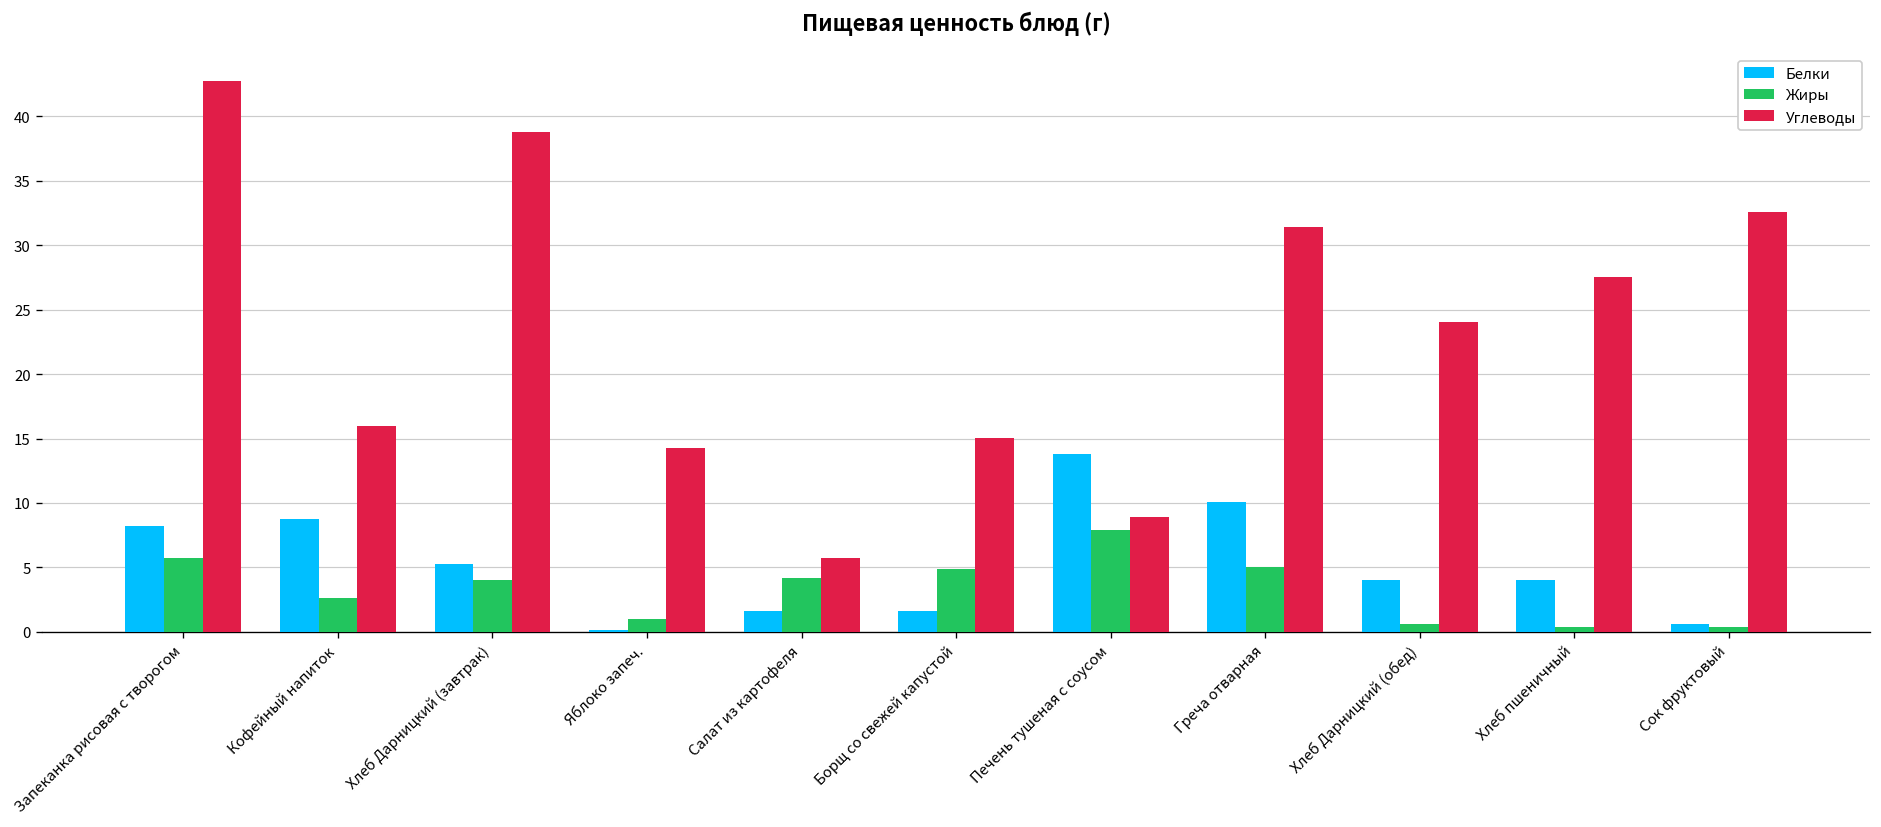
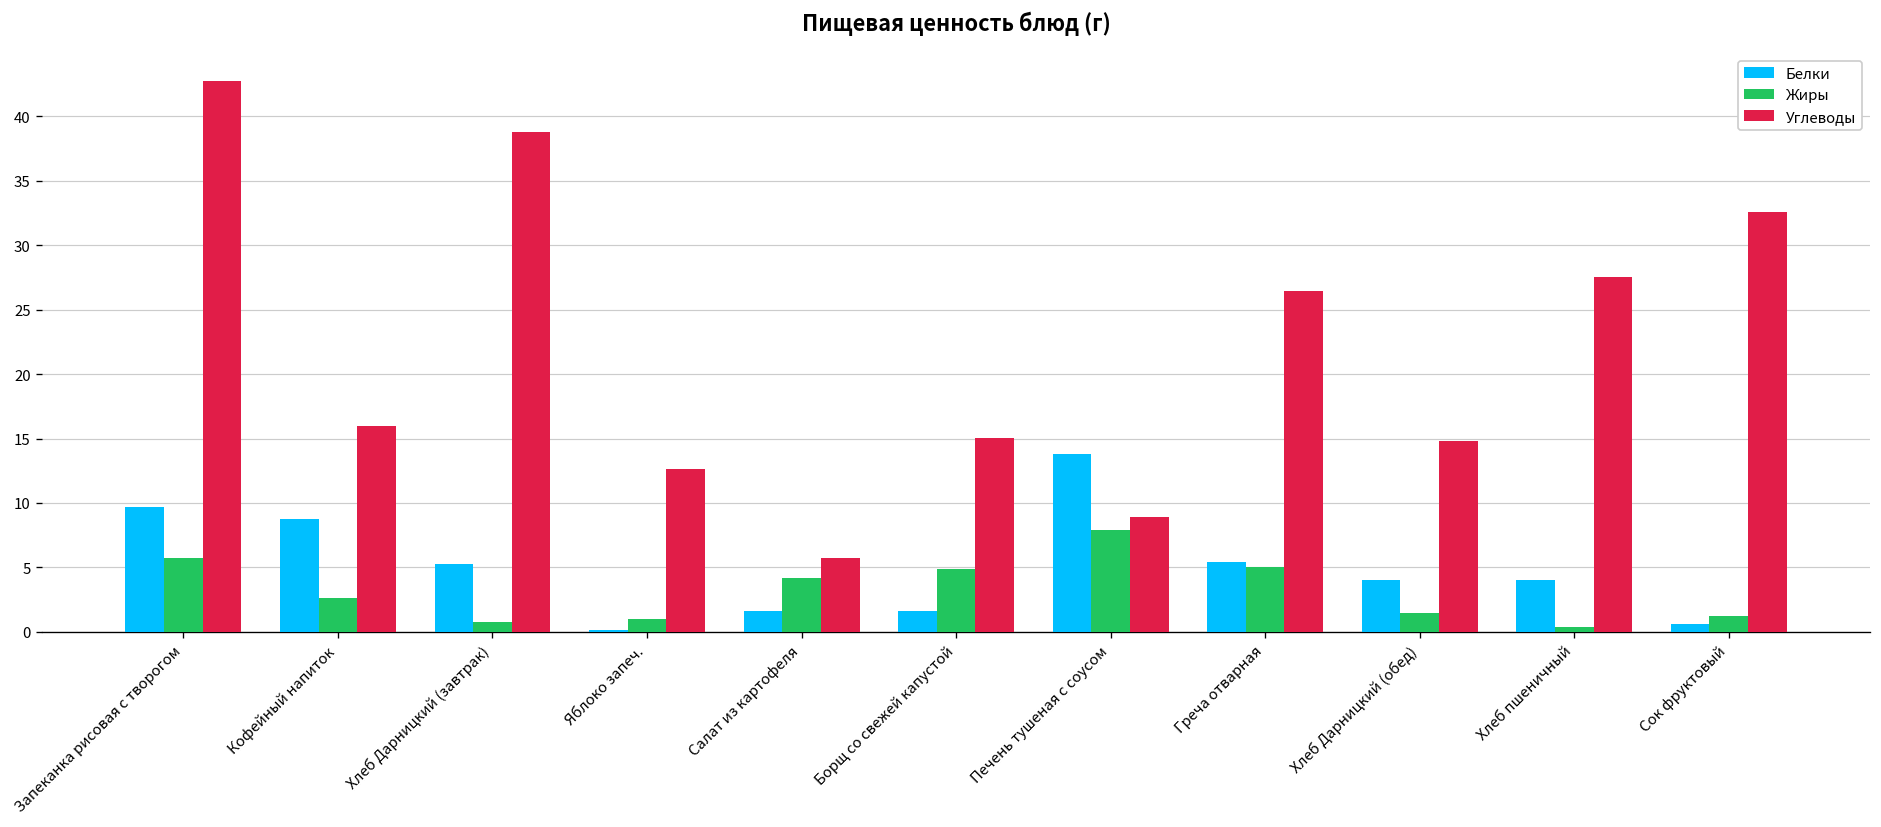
  {
    "Белки": {
-     "Запеканка рисовая с творогом": 8.2,
+     "Запеканка рисовая с творогом": 9.7,
      "Кофейный напиток": 8.8,
      "Хлеб Дарницкий (завтрак)": 5.3,
      "Салат из картофеля": 1.6,
      "Борщ со свежей капустой": 1.6,
      "Печень тушеная с соусом": 13.8,
-     "Греча отварная": 10.1,
+     "Греча отварная": 5.4,
      "Хлеб Дарницкий (обед)": 4.0,
      "Хлеб пшеничный": 4.0,
      "Сок фруктовый": 0.6
    },
    "Жиры": {
      "Запеканка рисовая с творогом": 5.8,
      "Кофейный напиток": 2.7,
-     "Хлеб Дарницкий (завтрак)": 4.0,
+     "Хлеб Дарницкий (завтрак)": 0.8,
      "Яблоко запеч.": 1.0,
      "Салат из картофеля": 4.2,
      "Борщ со свежей капустой": 4.9,
      "Печень тушеная с соусом": 7.9,
      "Греча отварная": 5.1,
-     "Хлеб Дарницкий (обед)": 0.6,
+     "Хлеб Дарницкий (обед)": 1.5,
      "Хлеб пшеничный": 0.4,
-     "Сок фруктовый": 0.4
+     "Сок фруктовый": 1.2
    },
    "Углеводы": {
      "Запеканка рисовая с творогом": 42.7,
      "Кофейный напиток": 15.9,
      "Хлеб Дарницкий (завтрак)": 38.8,
-     "Яблоко запеч.": 14.3,
+     "Яблоко запеч.": 12.6,
      "Салат из картофеля": 5.7,
      "Борщ со свежей капустой": 15.1,
      "Печень тушеная с соусом": 8.9,
-     "Греча отварная": 31.4,
-     "Хлеб Дарницкий (обед)": 24.0,
+     "Греча отварная": 26.4,
+     "Хлеб Дарницкий (обед)": 14.8,
      "Хлеб пшеничный": 27.5,
      "Сок фруктовый": 32.6
    }
  }
